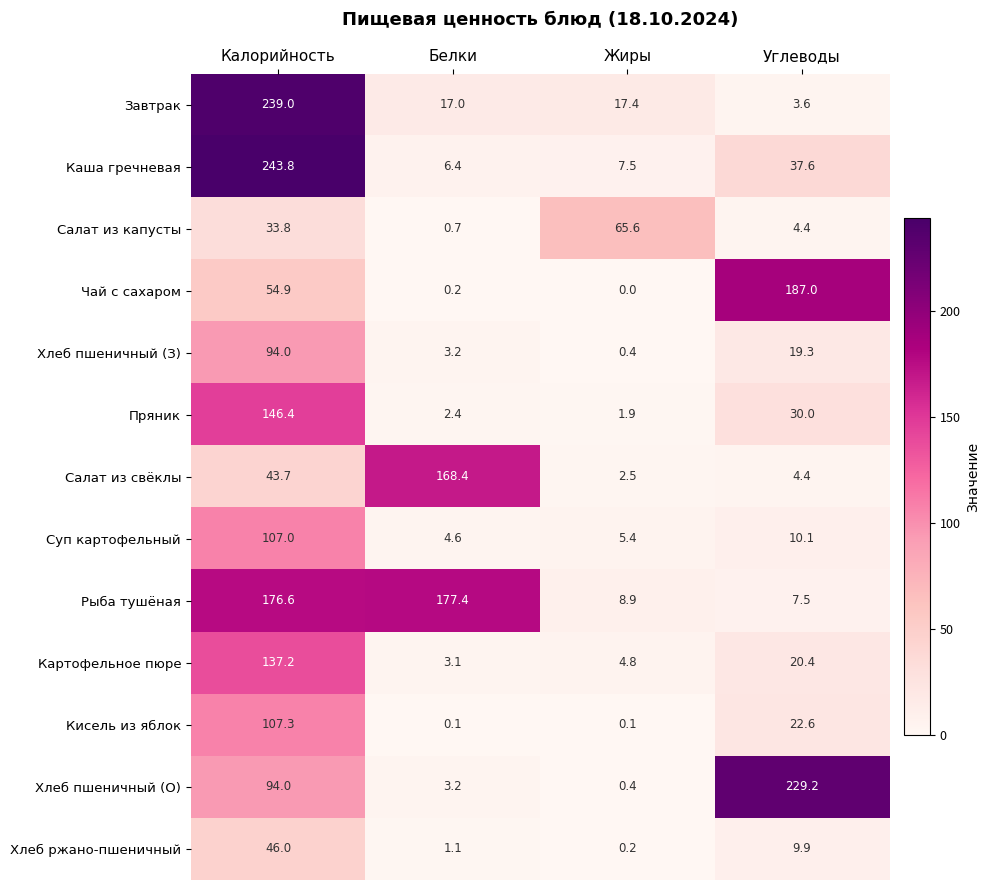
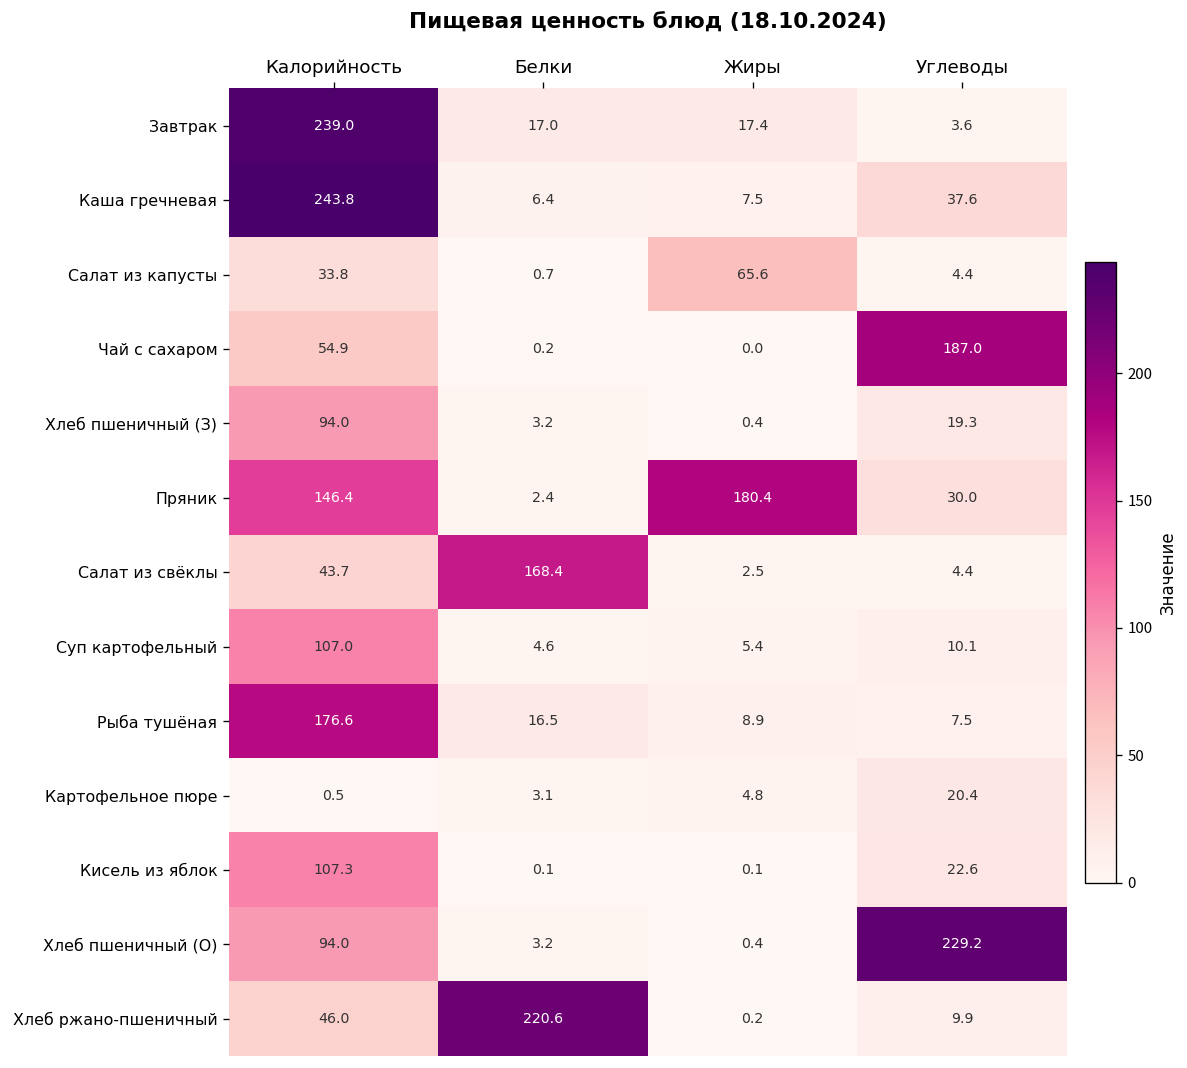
  {
    "Завтрак": {
      "Калорийность": 239.0,
      "Белки": 17.0,
      "Жиры": 17.4,
      "Углеводы": 3.6
    },
    "Каша гречневая": {
      "Калорийность": 243.8,
      "Белки": 6.4,
      "Жиры": 7.5,
      "Углеводы": 37.6
    },
    "Салат из капусты": {
      "Калорийность": 33.8,
      "Белки": 0.7,
      "Жиры": 65.6,
      "Углеводы": 4.4
    },
    "Чай с сахаром": {
      "Калорийность": 54.9,
      "Белки": 0.2,
      "Жиры": 0.0,
      "Углеводы": 187.0
    },
    "Хлеб пшеничный (З)": {
      "Калорийность": 94.0,
      "Белки": 3.2,
      "Жиры": 0.4,
      "Углеводы": 19.3
    },
    "Пряник": {
      "Калорийность": 146.4,
      "Белки": 2.4,
-     "Жиры": 1.9,
+     "Жиры": 180.4,
      "Углеводы": 30.0
    },
    "Салат из свёклы": {
      "Калорийность": 43.7,
      "Белки": 168.4,
      "Жиры": 2.5,
      "Углеводы": 4.4
    },
    "Суп картофельный": {
      "Калорийность": 107.0,
      "Белки": 4.6,
      "Жиры": 5.4,
      "Углеводы": 10.1
    },
    "Рыба тушёная": {
      "Калорийность": 176.6,
-     "Белки": 177.4,
+     "Белки": 16.5,
      "Жиры": 8.9,
      "Углеводы": 7.5
    },
    "Картофельное пюре": {
-     "Калорийность": 137.2,
+     "Калорийность": 0.5,
      "Белки": 3.1,
      "Жиры": 4.8,
      "Углеводы": 20.4
    },
    "Кисель из яблок": {
      "Калорийность": 107.3,
      "Белки": 0.1,
      "Жиры": 0.1,
      "Углеводы": 22.6
    },
    "Хлеб пшеничный (О)": {
      "Калорийность": 94.0,
      "Белки": 3.2,
      "Жиры": 0.4,
      "Углеводы": 229.2
    },
    "Хлеб ржано-пшеничный": {
      "Калорийность": 46.0,
-     "Белки": 1.1,
+     "Белки": 220.6,
      "Жиры": 0.2,
      "Углеводы": 9.9
    }
  }
